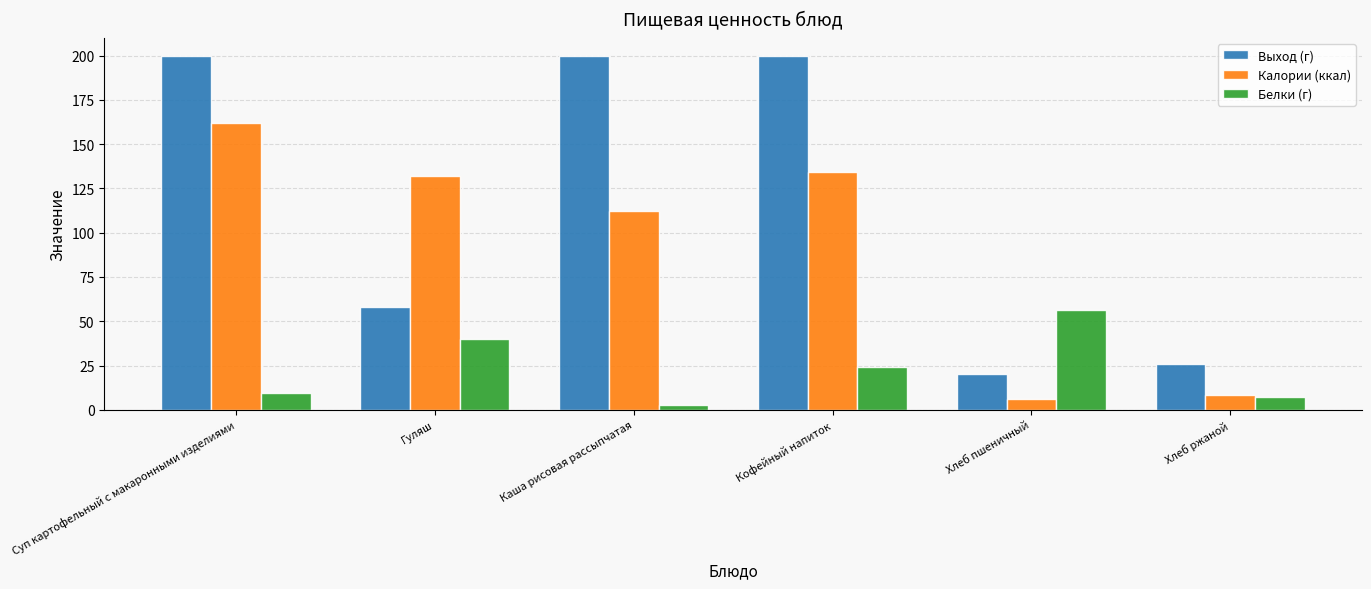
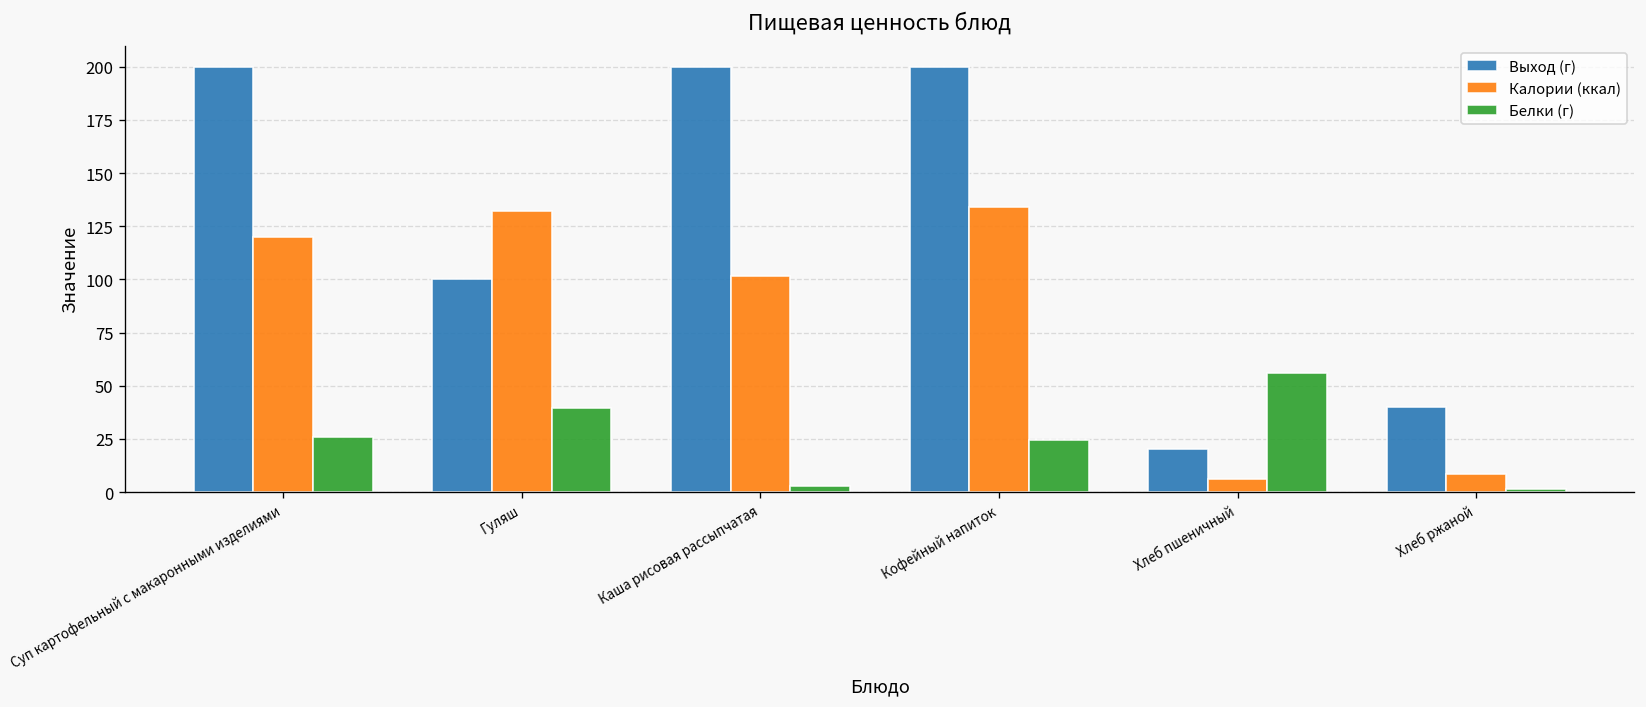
  {
    "Выход (г)": {
      "Суп картофельный с макаронными изделиями": 200,
-     "Гуляш": 58,
+     "Гуляш": 100,
      "Каша рисовая рассыпчатая": 200,
      "Кофейный напиток": 200,
      "Хлеб пшеничный": 20,
-     "Хлеб ржаной": 26
+     "Хлеб ржаной": 40
    },
    "Калории (ккал)": {
-     "Суп картофельный с макаронными изделиями": 162,
+     "Суп картофельный с макаронными изделиями": 120,
      "Гуляш": 132,
-     "Каша рисовая рассыпчатая": 112,
+     "Каша рисовая рассыпчатая": 102,
      "Кофейный напиток": 134,
      "Хлеб пшеничный": 6,
      "Хлеб ржаной": 8
    },
    "Белки (г)": {
-     "Суп картофельный с макаронными изделиями": 9,
+     "Суп картофельный с макаронными изделиями": 26,
      "Гуляш": 40,
      "Каша рисовая рассыпчатая": 3,
      "Кофейный напиток": 24,
      "Хлеб пшеничный": 56,
-     "Хлеб ржаной": 7
+     "Хлеб ржаной": 2
    }
  }
